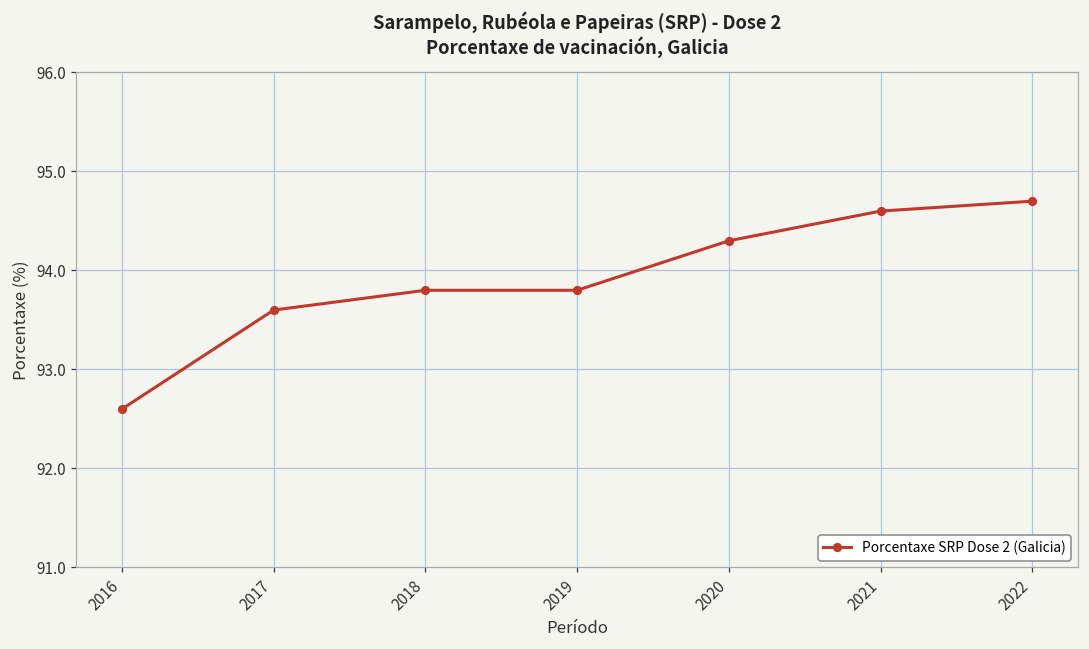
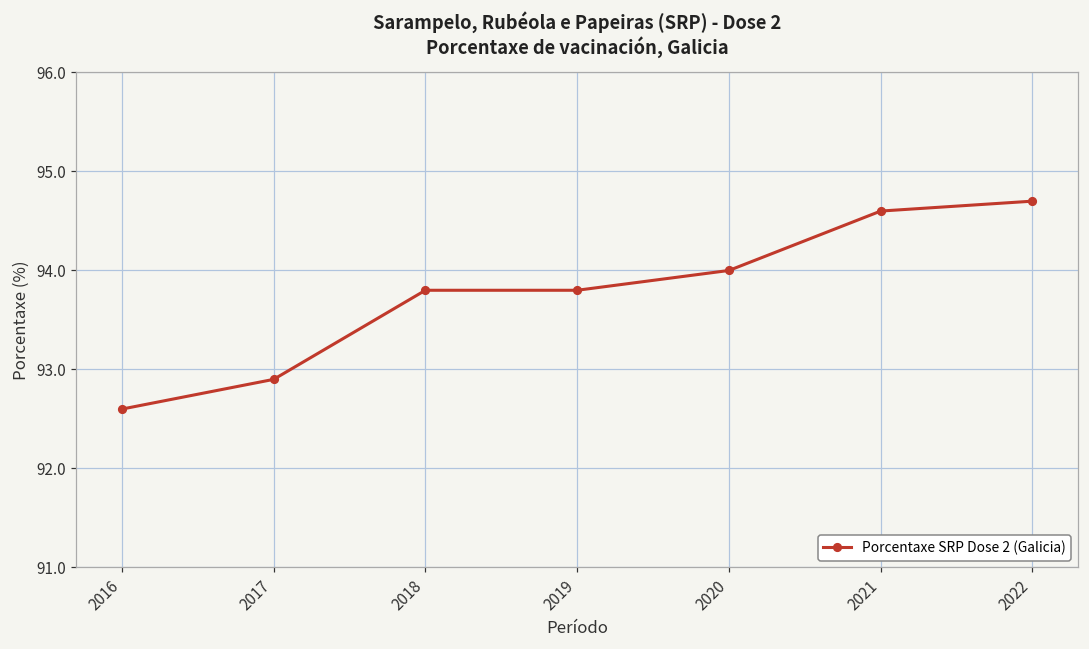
  {
    "2016": 92.6,
-   "2017": 93.6,
+   "2017": 92.9,
    "2018": 93.8,
    "2019": 93.8,
-   "2020": 94.3,
+   "2020": 94.0,
    "2021": 94.6,
    "2022": 94.7
  }
